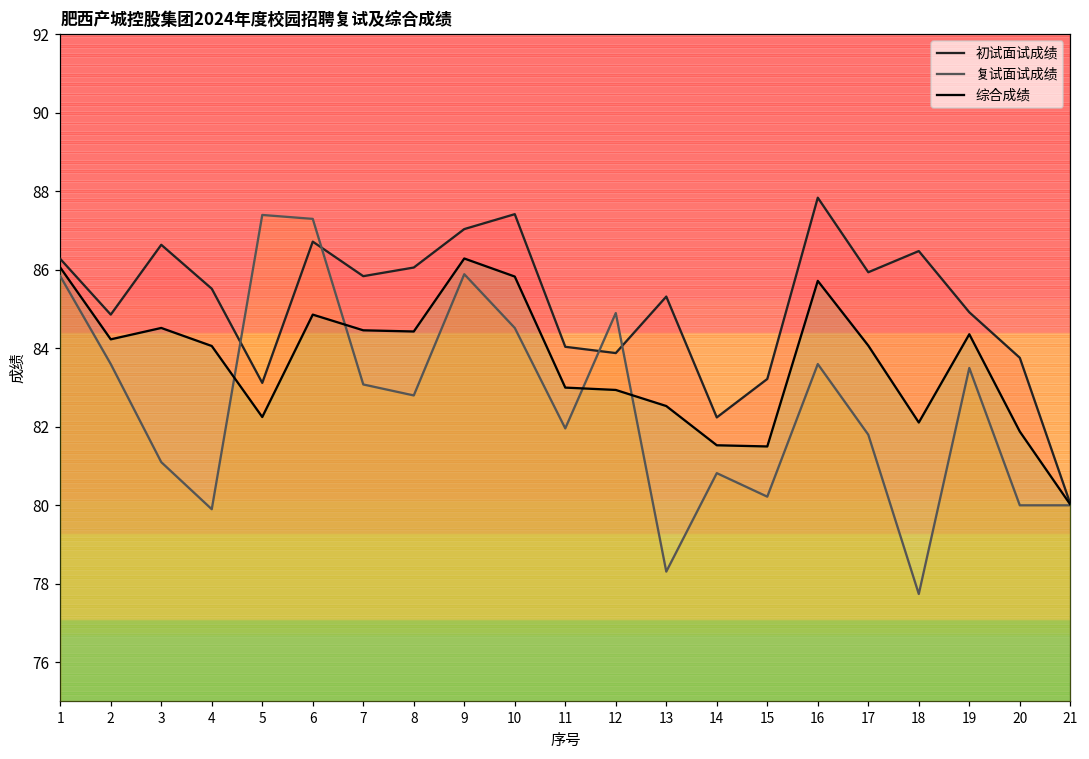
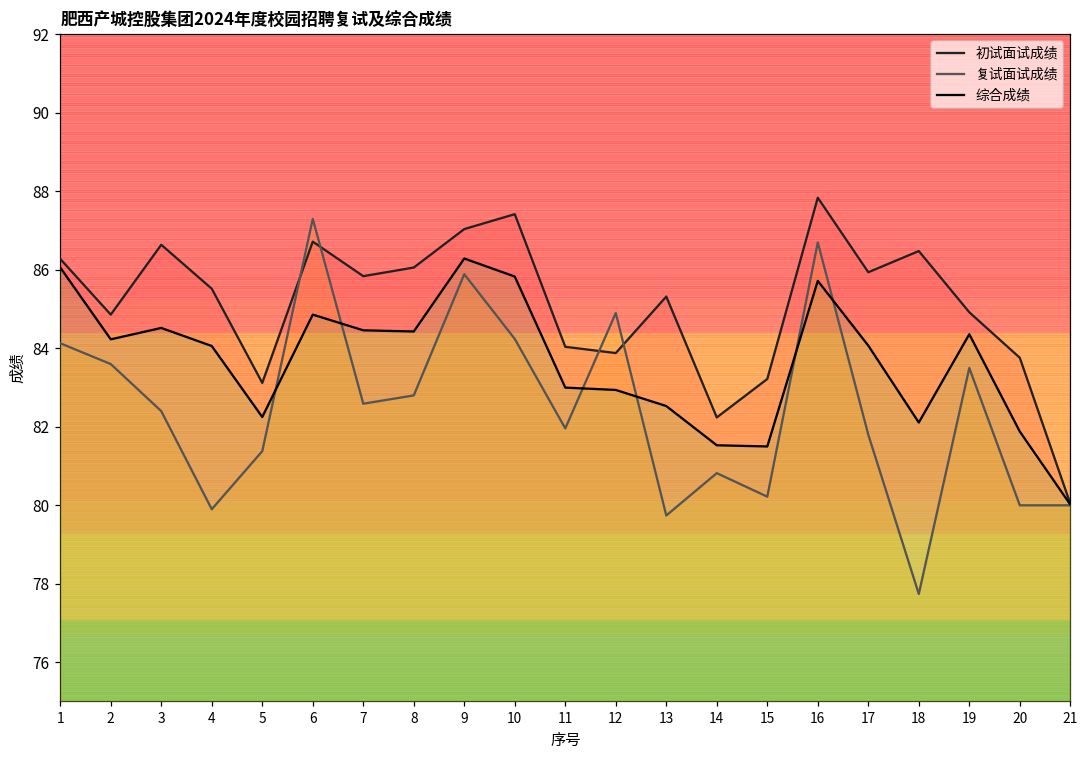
  {
    "复试面试成绩": {
-     "1": 85.8,
+     "1": 84.1,
      "2": 83.6,
-     "3": 81.1,
+     "3": 82.4,
      "4": 79.9,
-     "5": 87.4,
+     "5": 81.4,
      "6": 87.3,
-     "7": 83.1,
+     "7": 82.6,
      "8": 82.8,
      "9": 85.9,
-     "10": 84.5,
+     "10": 84.2,
      "11": 82.0,
      "12": 84.9,
-     "13": 78.3,
+     "13": 79.7,
      "14": 80.8,
      "15": 80.2,
-     "16": 83.6,
+     "16": 86.7,
      "17": 81.8,
      "18": 77.7,
      "19": 83.5,
      "20": 80.0
    }
  }
